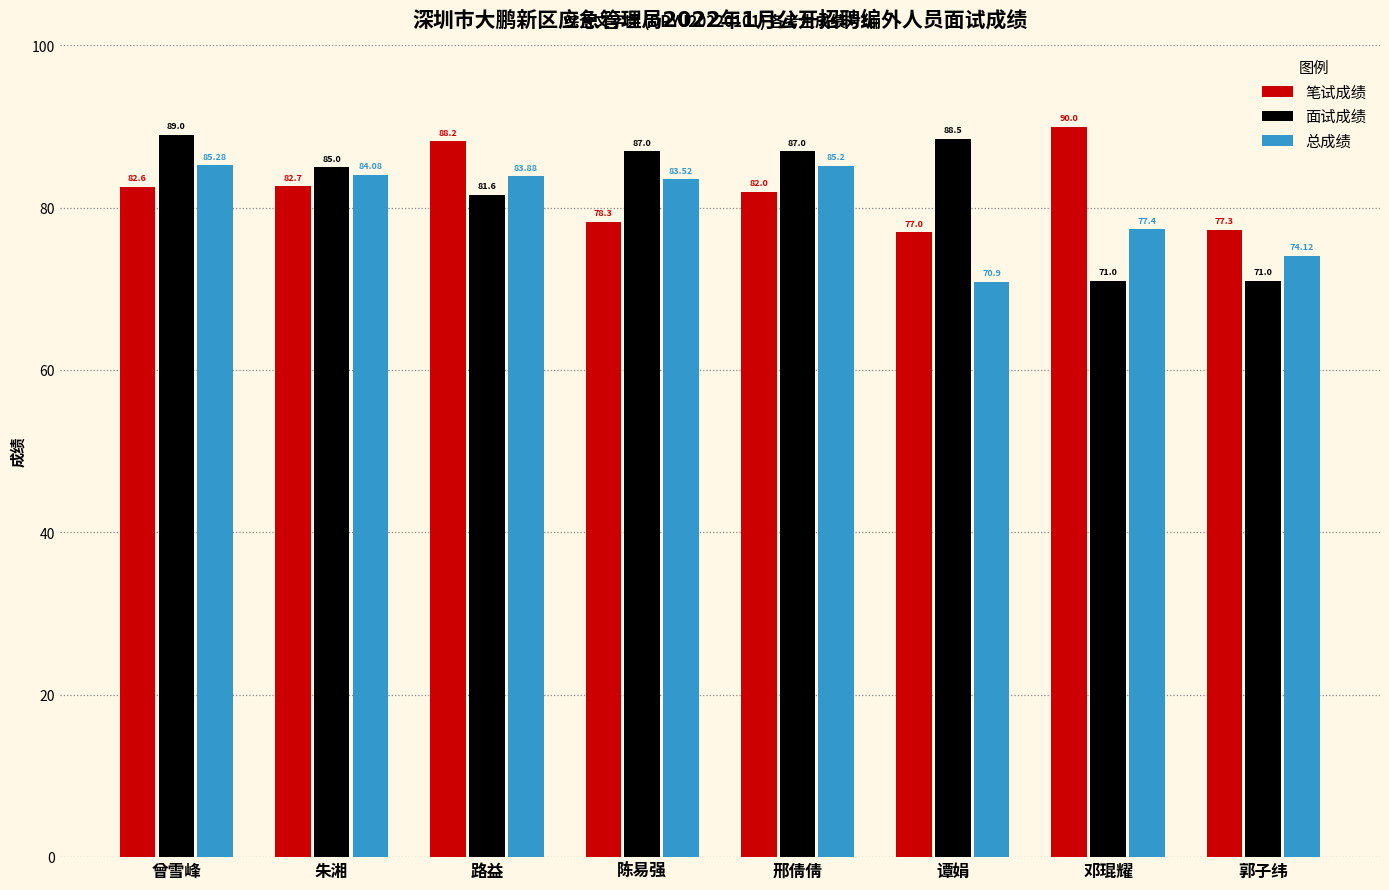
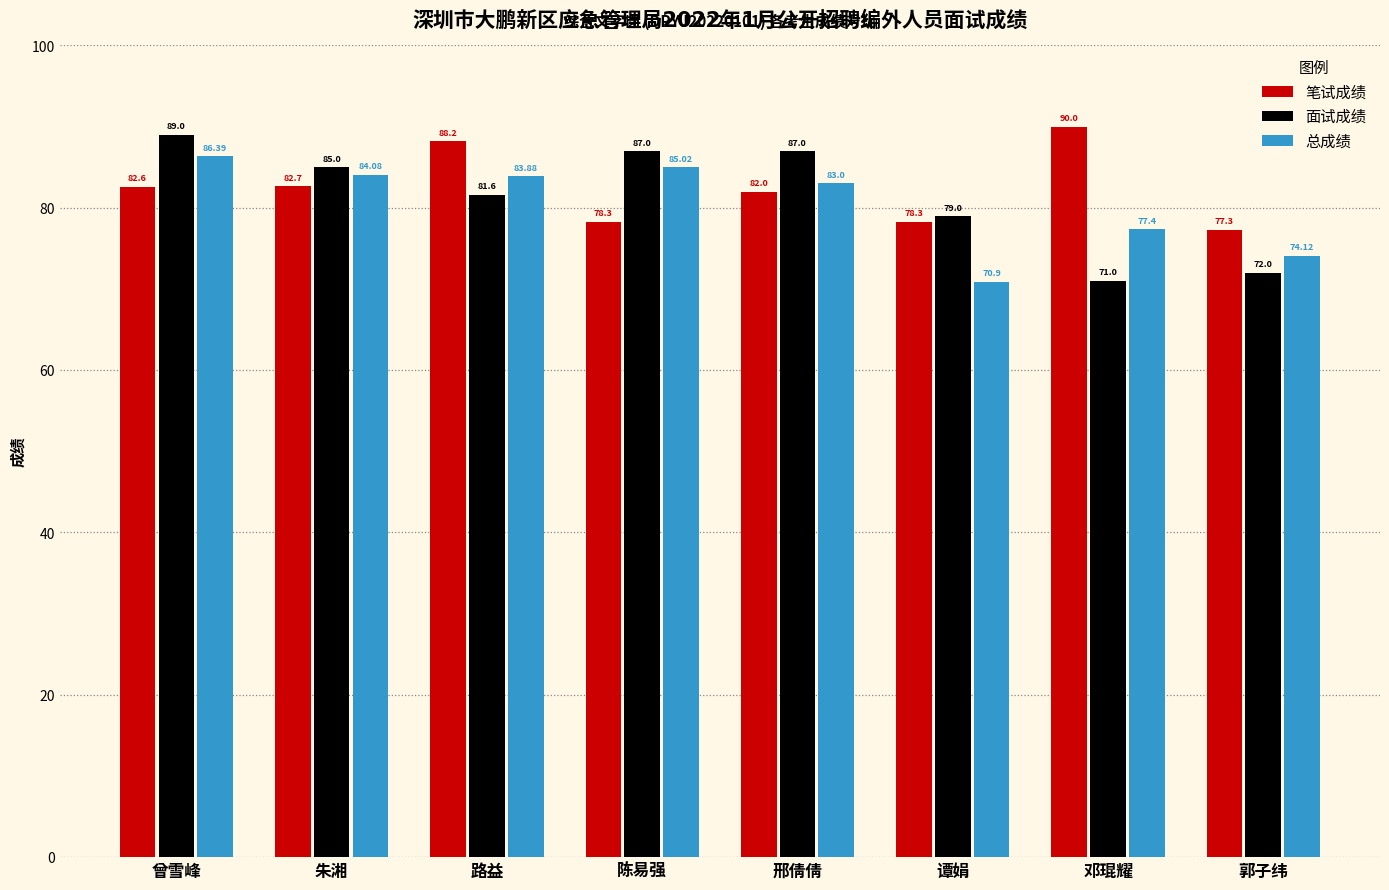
  {
    "笔试成绩": {
      "曾雪峰": 82.6,
      "朱湘": 82.7,
      "路益": 88.2,
      "陈易强": 78.3,
      "邢倩倩": 82.0,
-     "谭娟": 77.0,
+     "谭娟": 78.3,
      "邓琨耀": 90.0,
      "郭子纬": 77.3
    },
    "面试成绩": {
      "曾雪峰": 89.0,
      "朱湘": 85.0,
      "路益": 81.6,
      "陈易强": 87.0,
      "邢倩倩": 87.0,
-     "谭娟": 88.5,
+     "谭娟": 79.0,
      "邓琨耀": 71.0,
-     "郭子纬": 71.0
+     "郭子纬": 72.0
    },
    "总成绩": {
-     "曾雪峰": 85.28,
+     "曾雪峰": 86.39,
      "朱湘": 84.08,
      "路益": 83.88,
-     "陈易强": 83.52,
-     "邢倩倩": 85.2,
+     "陈易强": 85.02,
+     "邢倩倩": 83.0,
      "谭娟": 70.9,
      "邓琨耀": 77.4,
      "郭子纬": 74.12
    }
  }
